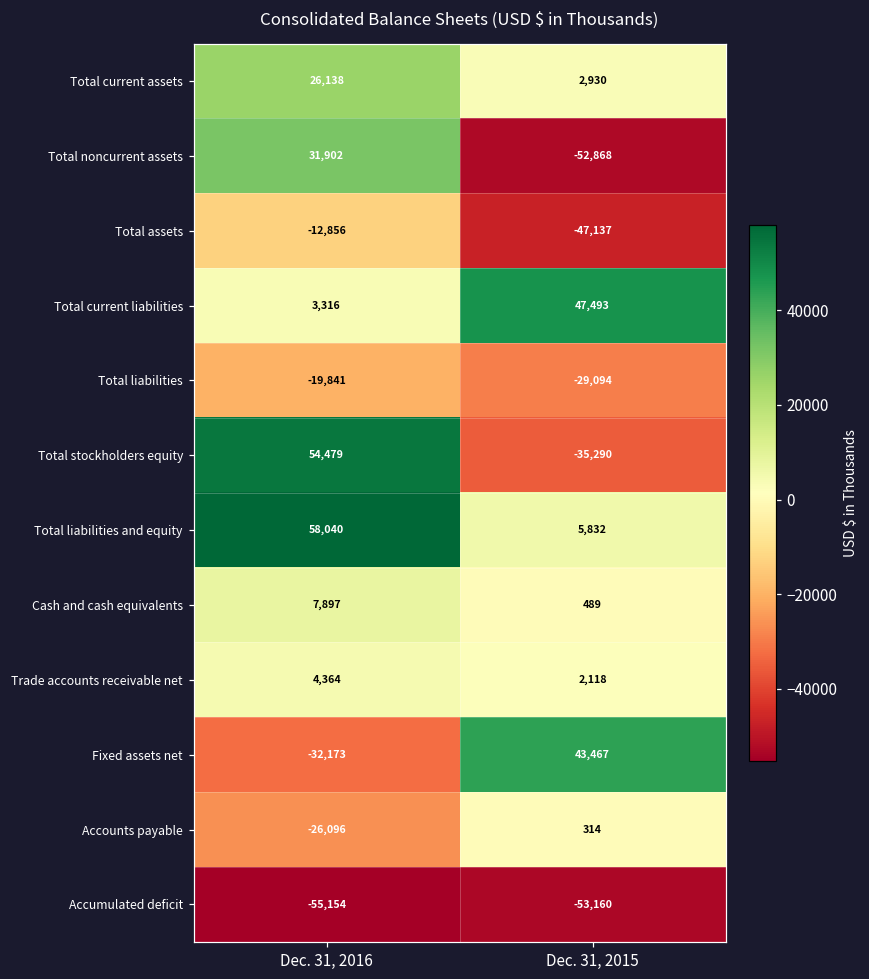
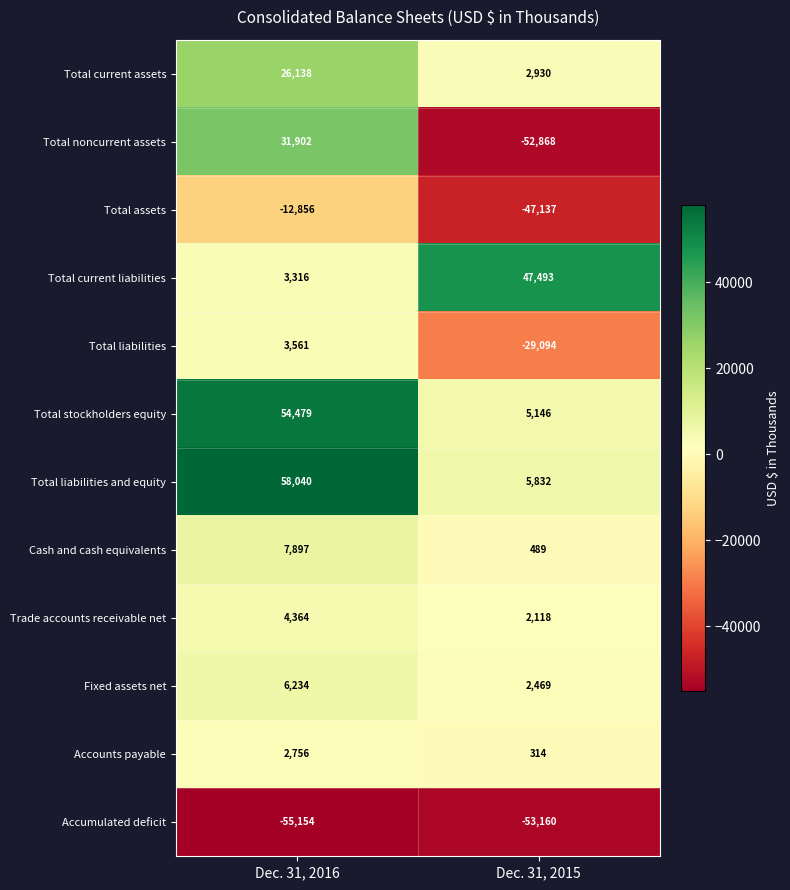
  {
    "Total current assets": {
      "Dec. 31, 2016": "26,138",
      "Dec. 31, 2015": "2,930"
    },
    "Total noncurrent assets": {
      "Dec. 31, 2016": "31,902",
      "Dec. 31, 2015": "-52,868"
    },
    "Total assets": {
      "Dec. 31, 2016": "-12,856",
      "Dec. 31, 2015": "-47,137"
    },
    "Total current liabilities": {
      "Dec. 31, 2016": "3,316",
      "Dec. 31, 2015": "47,493"
    },
    "Total liabilities": {
-     "Dec. 31, 2016": "-19,841",
+     "Dec. 31, 2016": "3,561",
      "Dec. 31, 2015": "-29,094"
    },
    "Total stockholders equity": {
      "Dec. 31, 2016": "54,479",
-     "Dec. 31, 2015": "-35,290"
+     "Dec. 31, 2015": "5,146"
    },
    "Total liabilities and equity": {
      "Dec. 31, 2016": "58,040",
      "Dec. 31, 2015": "5,832"
    },
    "Cash and cash equivalents": {
      "Dec. 31, 2016": "7,897",
      "Dec. 31, 2015": "489"
    },
    "Trade accounts receivable net": {
      "Dec. 31, 2016": "4,364",
      "Dec. 31, 2015": "2,118"
    },
    "Fixed assets net": {
-     "Dec. 31, 2016": "-32,173",
-     "Dec. 31, 2015": "43,467"
+     "Dec. 31, 2016": "6,234",
+     "Dec. 31, 2015": "2,469"
    },
    "Accounts payable": {
-     "Dec. 31, 2016": "-26,096",
+     "Dec. 31, 2016": "2,756",
      "Dec. 31, 2015": "314"
    },
    "Accumulated deficit": {
      "Dec. 31, 2016": "-55,154",
      "Dec. 31, 2015": "-53,160"
    }
  }
